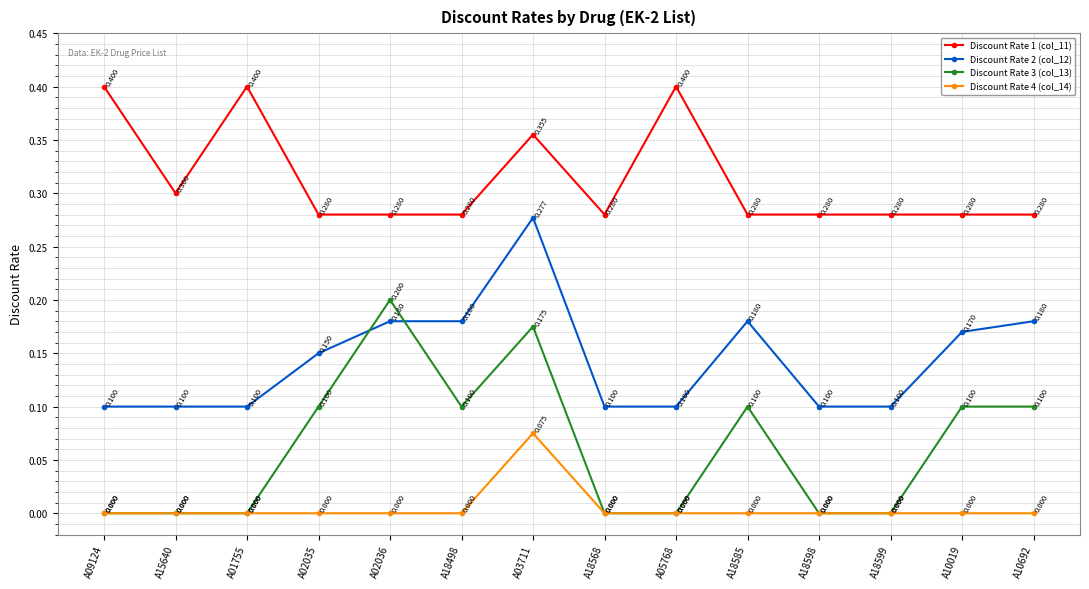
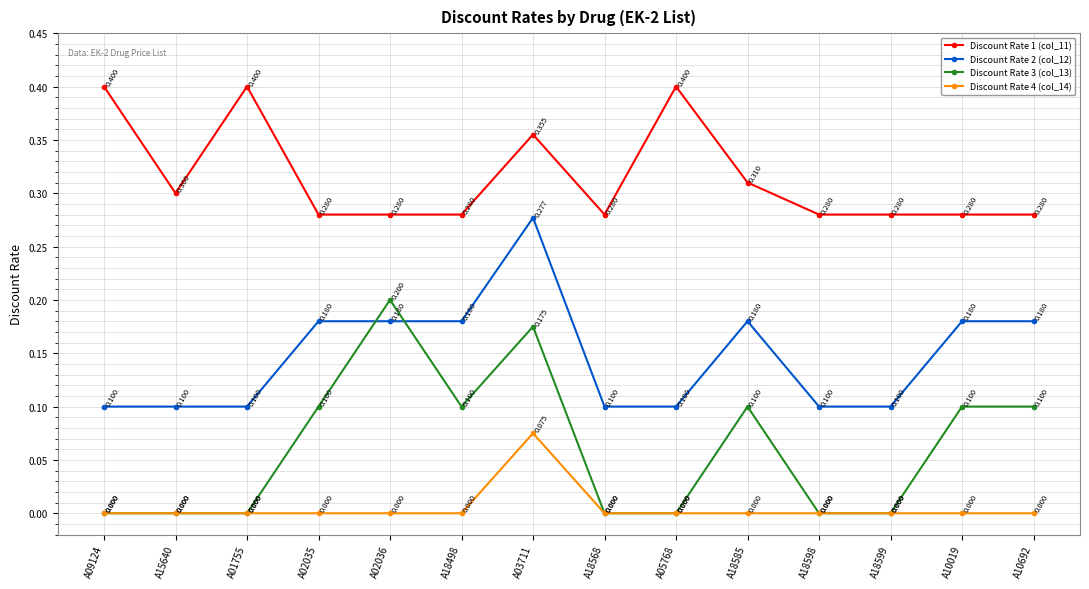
  {
    "Discount Rate 1 (col_11)": {
      "A09124": 0.400,
      "A15640": 0.300,
      "A01755": 0.400,
      "A02035": 0.280,
      "A02036": 0.280,
      "A18498": 0.280,
      "A03711": 0.355,
      "A18568": 0.280,
      "A05768": 0.400,
-     "A18585": 0.280,
+     "A18585": 0.310,
      "A18598": 0.280,
      "A18599": 0.280,
      "A10019": 0.280,
      "A10692": 0.280
    },
    "Discount Rate 2 (col_12)": {
      "A09124": 0.100,
      "A15640": 0.100,
      "A01755": 0.100,
-     "A02035": 0.150,
+     "A02035": 0.180,
      "A18498": 0.180,
      "A03711": 0.277,
      "A18568": 0.100,
      "A05768": 0.100,
      "A18585": 0.180,
      "A18598": 0.100,
      "A18599": 0.100,
-     "A10019": 0.170,
+     "A10019": 0.180,
      "A10692": 0.180
    },
    "Discount Rate 3 (col_13)": {
      "A02035": 0.100,
      "A02036": 0.200,
      "A18498": 0.100,
      "A03711": 0.175,
      "A18585": 0.100,
      "A10019": 0.100,
      "A10692": 0.100
    },
    "Discount Rate 4 (col_14)": {
      "A02035": 0.000,
      "A02036": 0.000,
      "A18498": 0.000,
      "A03711": 0.075,
      "A18585": 0.000,
      "A10019": 0.000,
      "A10692": 0.000
    }
  }
